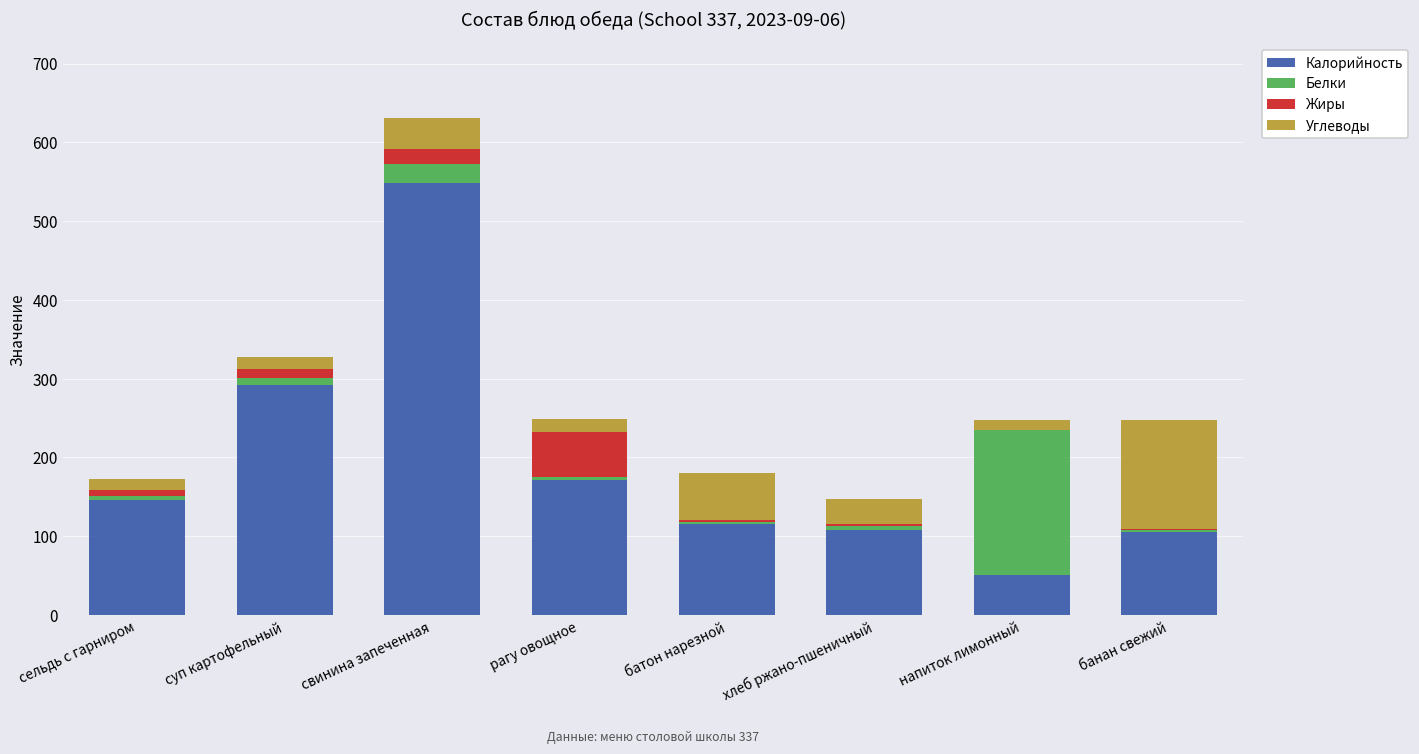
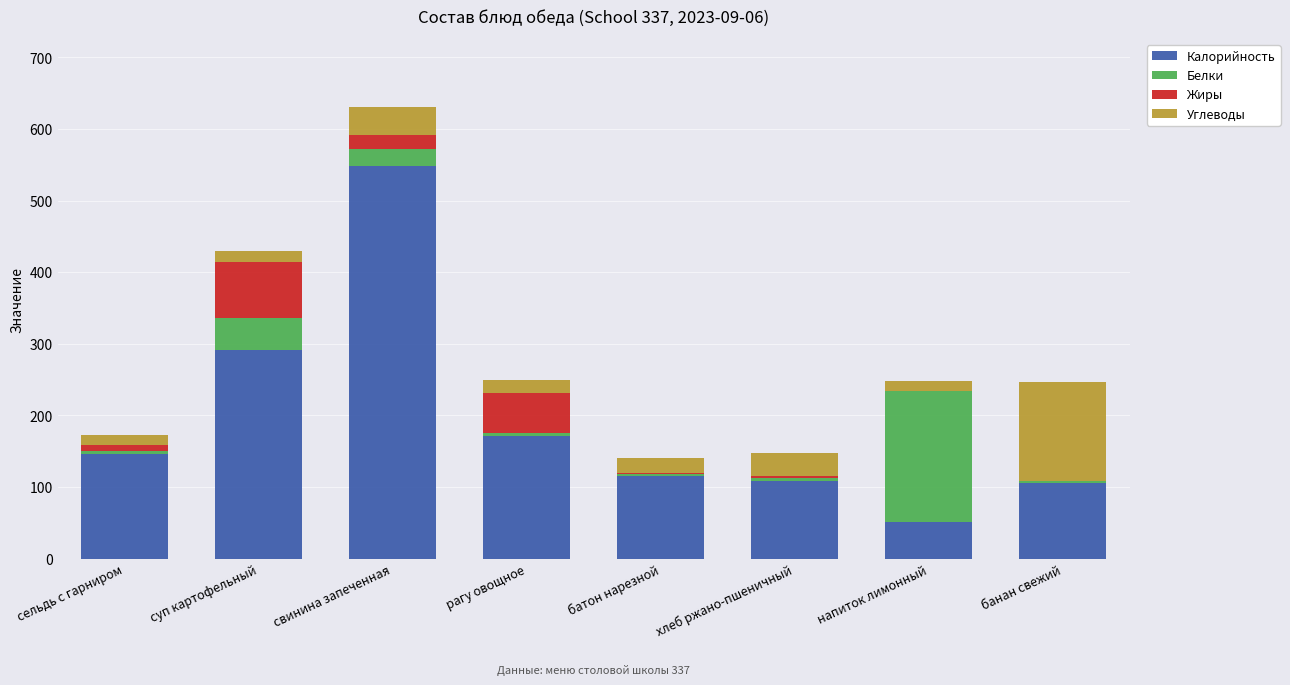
  {
    "Калорийность": {
      "сельдь с гарниром": 150,
      "суп картофельный": 290,
      "свинина запеченная": 550,
      "рагу овощное": 170,
      "батон нарезной": 120,
      "хлеб ржано-пшеничный": 110,
      "напиток лимонный": 50,
      "банан свежий": 110
    },
    "Белки": {
      "сельдь с гарниром": 0,
-     "суп картофельный": 10,
+     "суп картофельный": 40,
      "свинина запеченная": 20,
      "рагу овощное": 0,
      "хлеб ржано-пшеничный": 0,
      "напиток лимонный": 180
    },
    "Жиры": {
      "сельдь с гарниром": 10,
-     "суп картофельный": 10,
+     "суп картофельный": 80,
      "свинина запеченная": 20,
      "рагу овощное": 60,
      "напиток лимонный": 0
    },
    "Углеводы": {
      "сельдь с гарниром": 10,
      "суп картофельный": 10,
      "свинина запеченная": 40,
      "рагу овощное": 20,
-     "батон нарезной": 60,
+     "батон нарезной": 20,
      "хлеб ржано-пшеничный": 30,
      "напиток лимонный": 10,
      "банан свежий": 140
    }
  }
